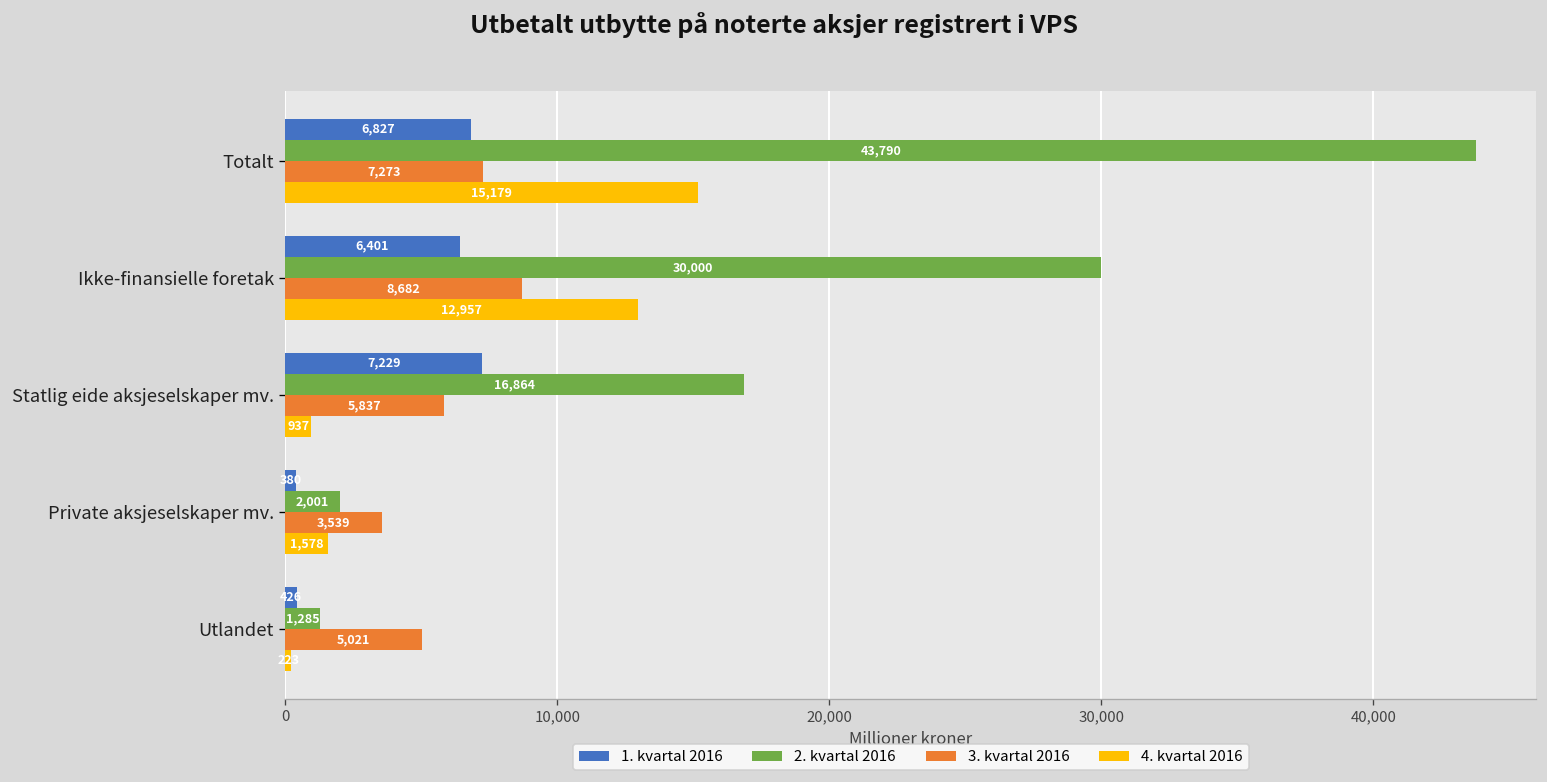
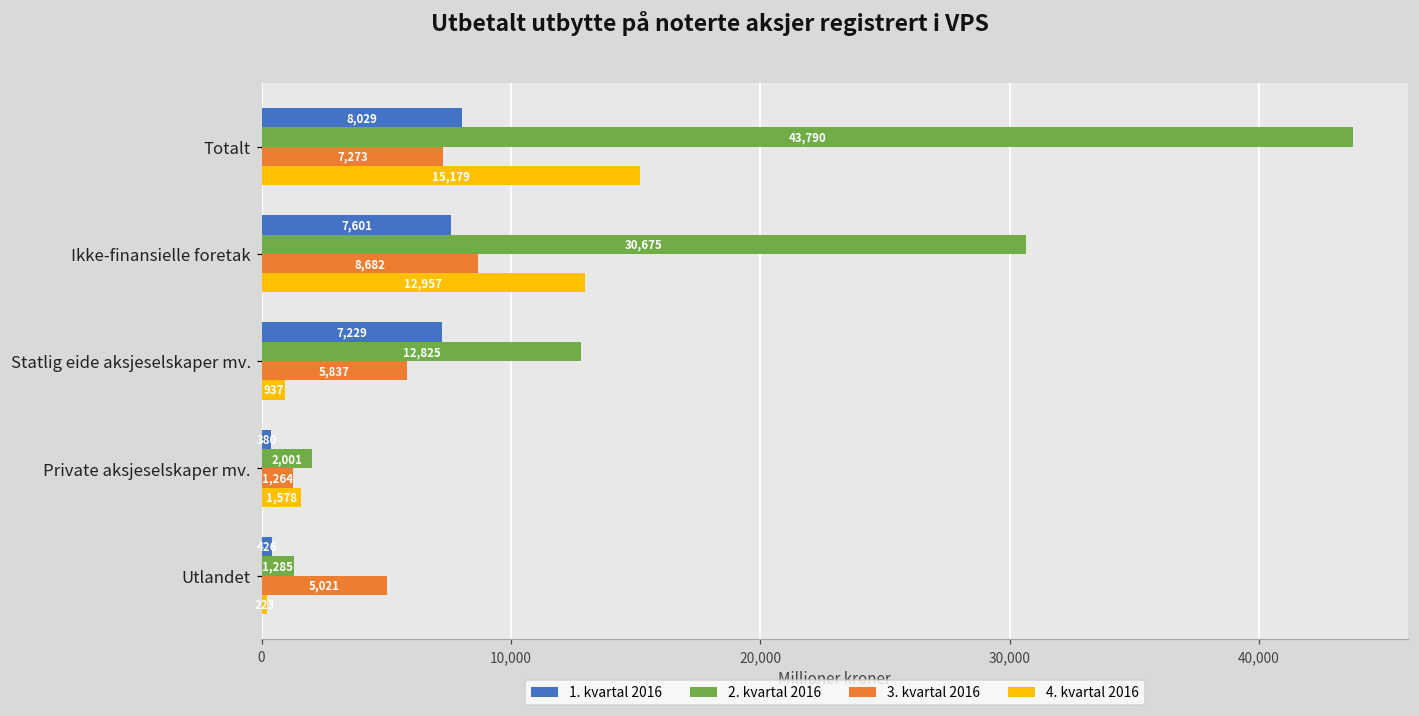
  {
    "1. kvartal 2016": {
-     "Totalt": "6,827",
-     "Ikke-finansielle foretak": "6,401",
+     "Totalt": "8,029",
+     "Ikke-finansielle foretak": "7,601",
      "Statlig eide aksjeselskaper mv.": "7,229"
    },
    "2. kvartal 2016": {
      "Totalt": "43,790",
-     "Ikke-finansielle foretak": "30,000",
-     "Statlig eide aksjeselskaper mv.": "16,864",
+     "Ikke-finansielle foretak": "30,675",
+     "Statlig eide aksjeselskaper mv.": "12,825",
      "Private aksjeselskaper mv.": "2,001",
      "Utlandet": "1,285"
    },
    "3. kvartal 2016": {
      "Totalt": "7,273",
      "Ikke-finansielle foretak": "8,682",
      "Statlig eide aksjeselskaper mv.": "5,837",
-     "Private aksjeselskaper mv.": "3,539",
+     "Private aksjeselskaper mv.": "1,264",
      "Utlandet": "5,021"
    },
    "4. kvartal 2016": {
      "Totalt": "15,179",
      "Ikke-finansielle foretak": "12,957",
      "Statlig eide aksjeselskaper mv.": "937",
      "Private aksjeselskaper mv.": "1,578"
    }
  }
